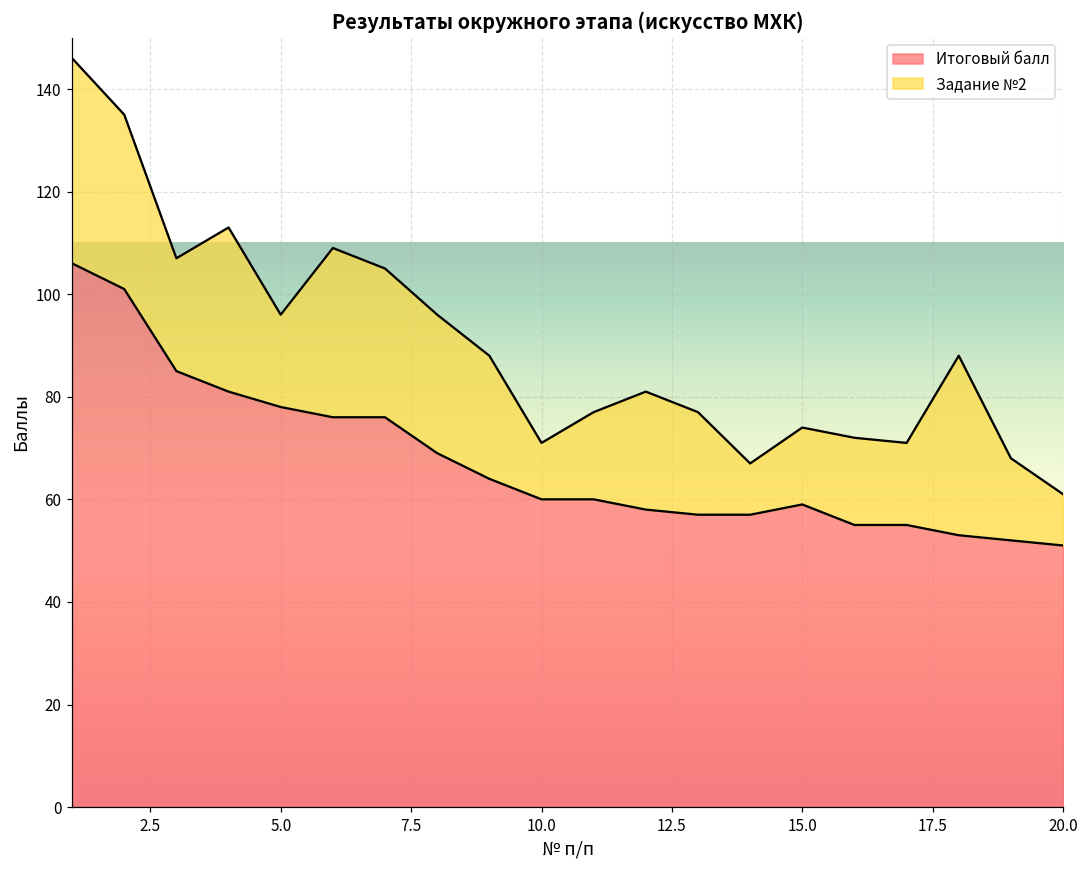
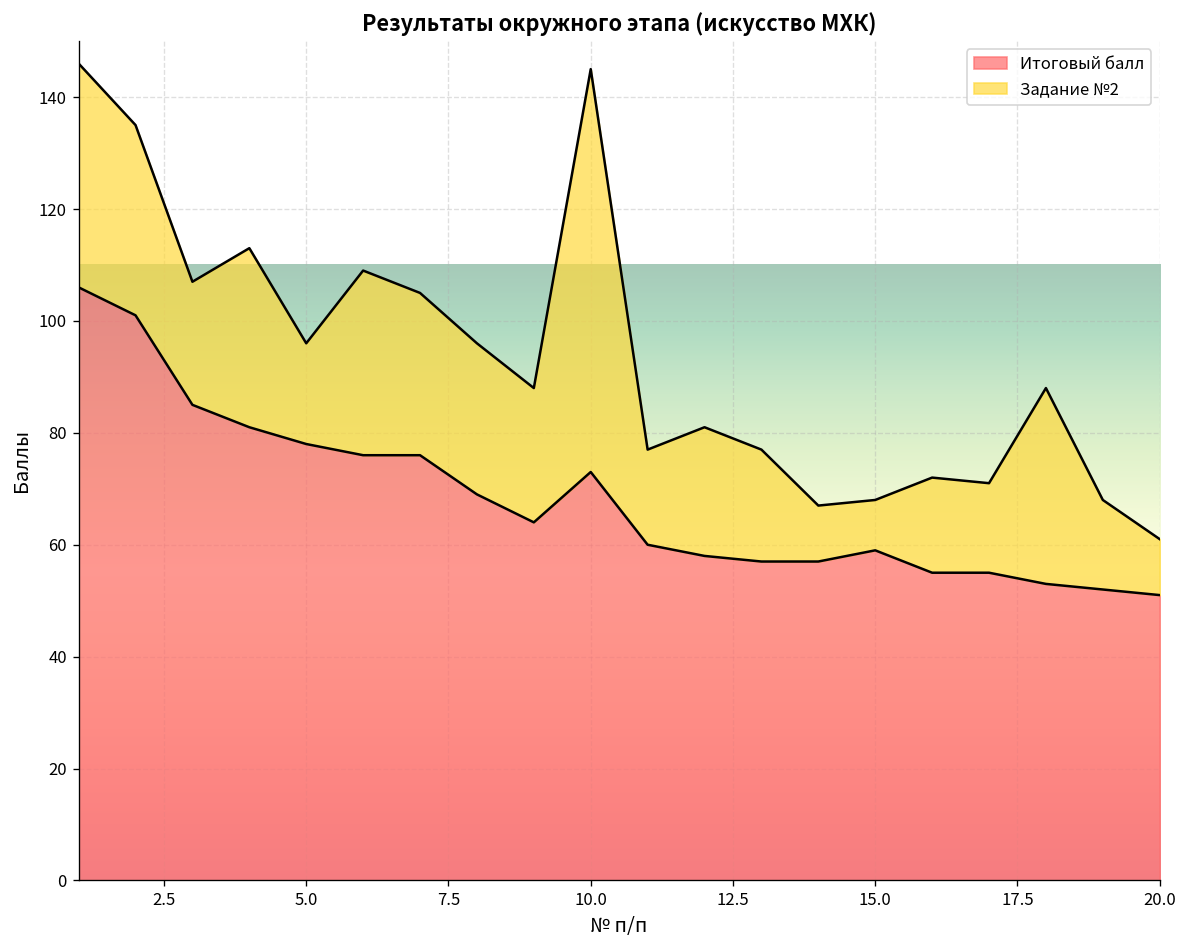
  {
    "Итоговый балл": {
      "5.0": 78,
-     "10.0": 60,
+     "10.0": 73,
      "15.0": 59,
      "20.0": 51
    },
    "Задание №2": {
      "5.0": 18,
-     "10.0": 11,
-     "15.0": 15,
+     "10.0": 72,
+     "15.0": 9,
      "20.0": 10
    }
  }
